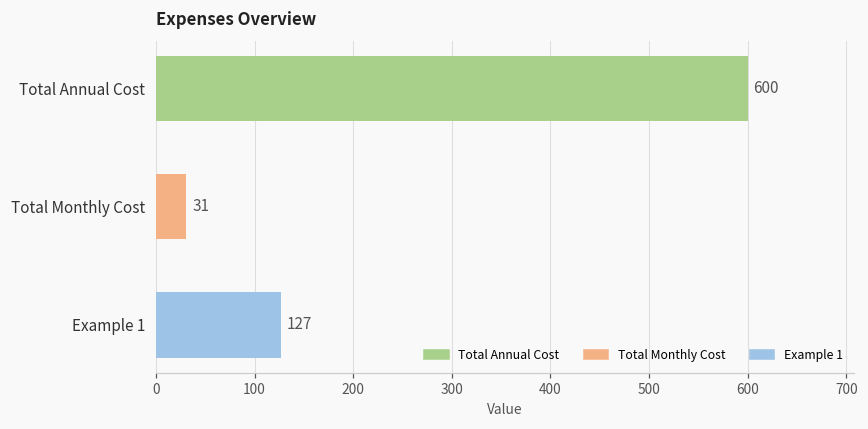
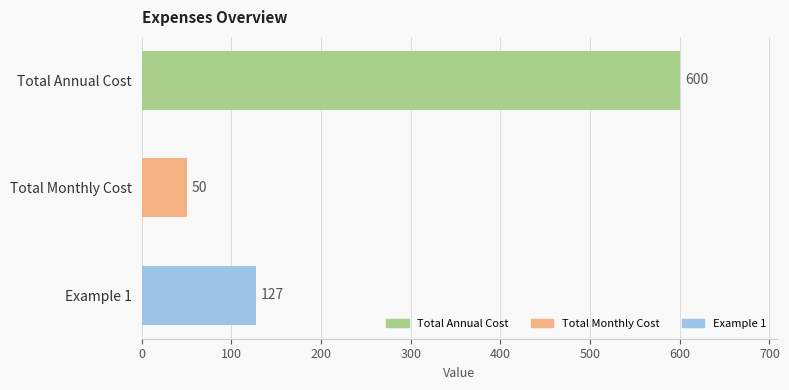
  {
    "Total Annual Cost": 600,
-   "Total Monthly Cost": 31,
+   "Total Monthly Cost": 50,
    "Example 1": 127
  }
